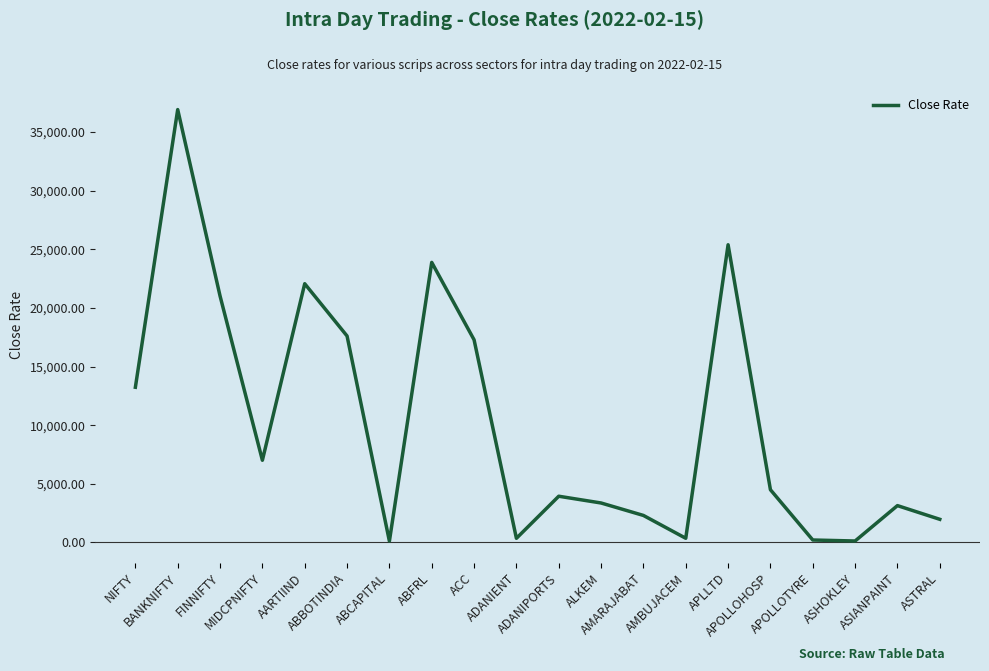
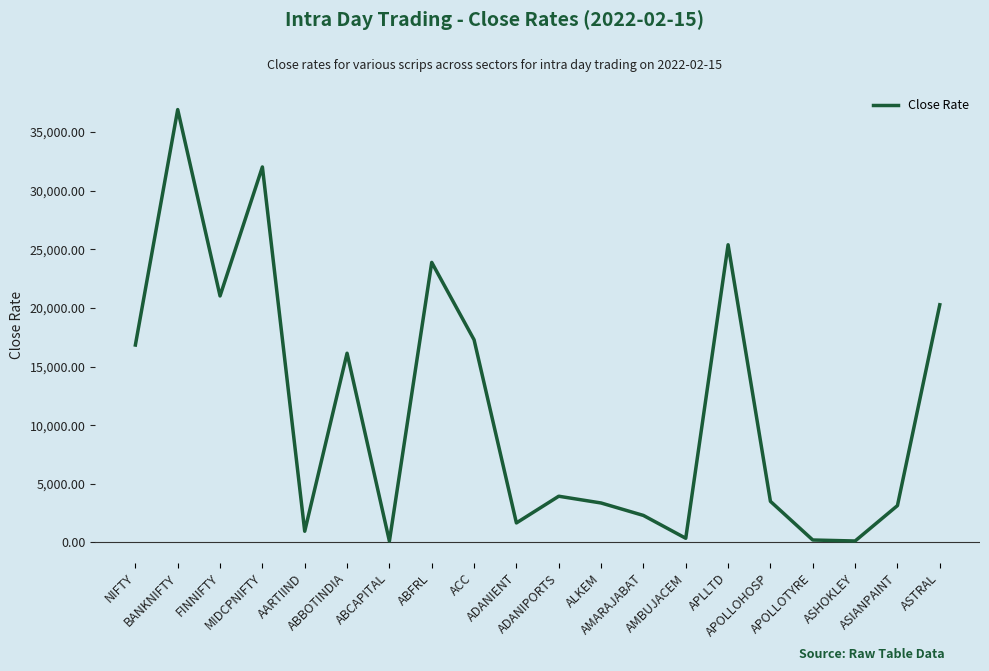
  {
-   "NIFTY": "13,200",
+   "NIFTY": "16,800",
    "BANKNIFTY": "36,900",
    "FINNIFTY": "21,000",
-   "MIDCPNIFTY": "7,000",
-   "AARTIIND": "22,100",
-   "ABBOTINDIA": "17,600",
+   "MIDCPNIFTY": "32,000",
+   "AARTIIND": "1,000",
+   "ABBOTINDIA": "16,100",
    "ABCAPITAL": "100",
    "ABFRL": "23,900",
    "ACC": "17,300",
-   "ADANIENT": "400",
+   "ADANIENT": "1,700",
    "ADANIPORTS": "3,900",
    "ALKEM": "3,400",
    "AMARAJABAT": "2,300",
    "AMBUJACEM": "400",
    "APLLTD": "25,400",
-   "APOLLOHOSP": "4,500",
+   "APOLLOHOSP": "3,500",
    "APOLLOTYRE": "200",
    "ASHOKLEY": "100",
    "ASIANPAINT": "3,100",
-   "ASTRAL": "2,000"
+   "ASTRAL": "20,300"
  }
